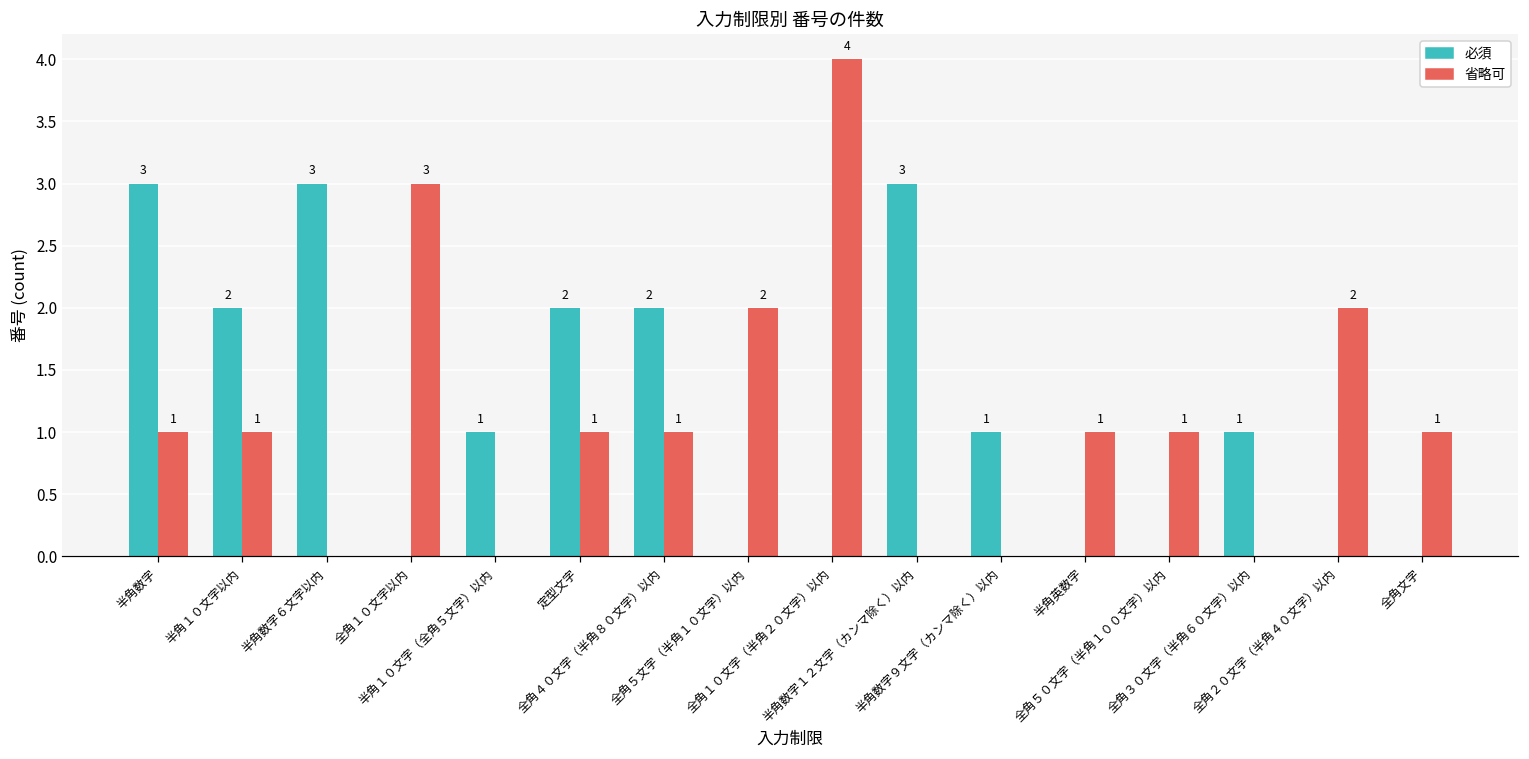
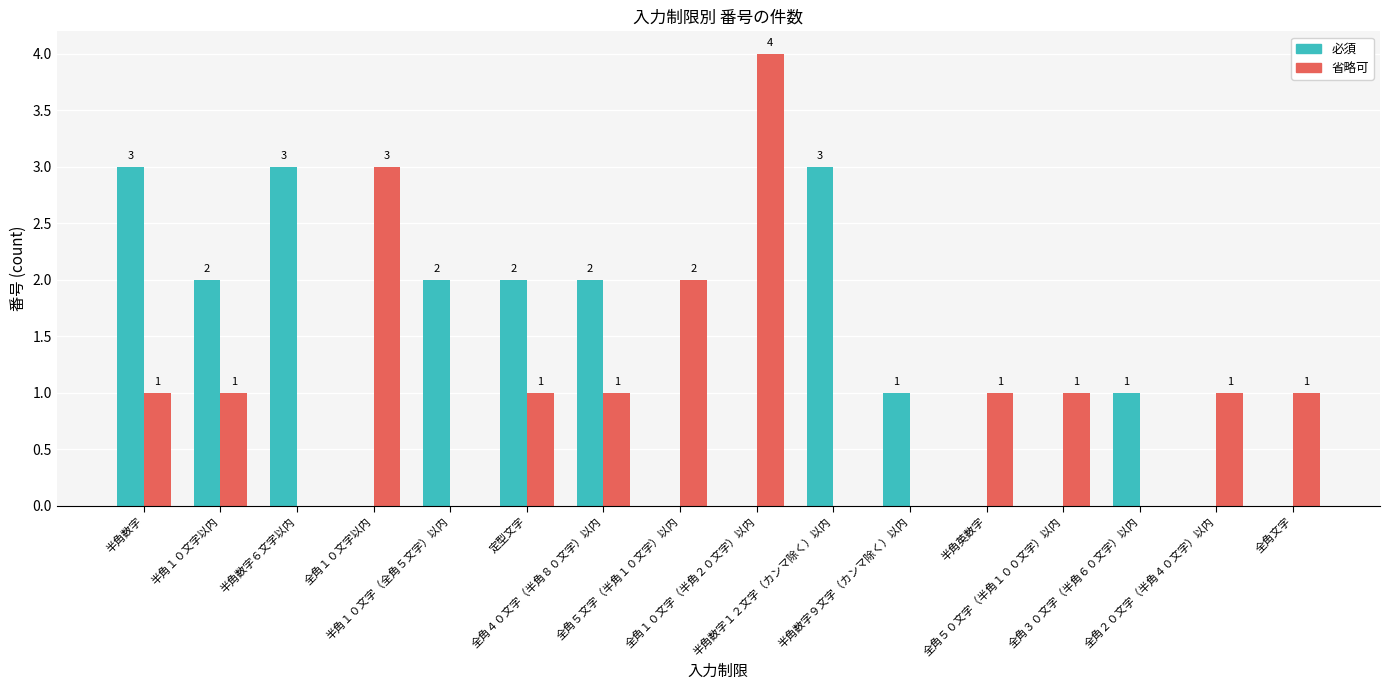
  {
    "必須": {
      "半角数字": 3,
      "半角１０文字以内": 2,
      "半角数字６文字以内": 3,
-     "半角１０文字（全角５文字）以内": 1,
+     "半角１０文字（全角５文字）以内": 2,
      "定型文字": 2,
      "全角４０文字（半角８０文字）以内": 2,
      "半角数字１２文字（カンマ除く）以内": 3,
      "半角数字９文字（カンマ除く）以内": 1,
      "全角３０文字（半角６０文字）以内": 1
    },
    "省略可": {
      "半角数字": 1,
      "半角１０文字以内": 1,
      "全角１０文字以内": 3,
      "定型文字": 1,
      "全角４０文字（半角８０文字）以内": 1,
      "全角５文字（半角１０文字）以内": 2,
      "全角１０文字（半角２０文字）以内": 4,
      "半角英数字": 1,
      "全角５０文字（半角１００文字）以内": 1,
-     "全角２０文字（半角４０文字）以内": 2,
+     "全角２０文字（半角４０文字）以内": 1,
      "全角文字": 1
    }
  }
